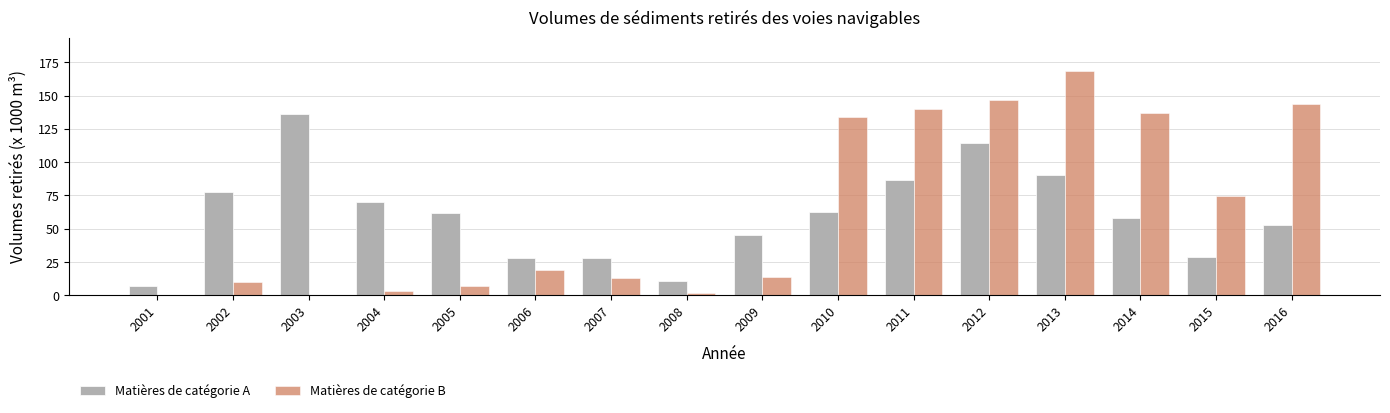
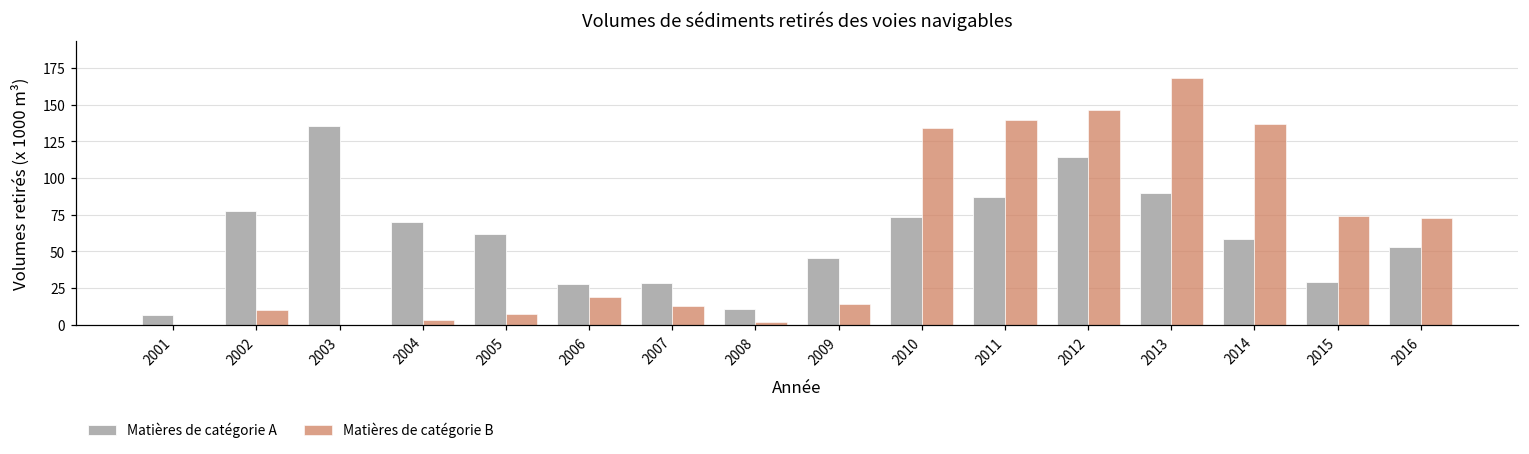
  {
    "Matières de catégorie A": {
      "2001": 7,
      "2002": 77,
      "2003": 136,
      "2004": 70,
      "2005": 62,
      "2006": 28,
      "2007": 28,
      "2008": 11,
      "2009": 45,
-     "2010": 63,
+     "2010": 73,
      "2011": 87,
      "2012": 114,
      "2013": 90,
      "2014": 58,
      "2015": 29,
      "2016": 53
    },
    "Matières de catégorie B": {
      "2001": 0,
      "2002": 10,
      "2003": 0,
      "2004": 3,
      "2005": 7,
      "2006": 19,
      "2007": 13,
      "2009": 14,
      "2010": 134,
      "2011": 140,
      "2012": 147,
      "2013": 168,
      "2014": 137,
      "2015": 74,
-     "2016": 144
+     "2016": 73
    }
  }
